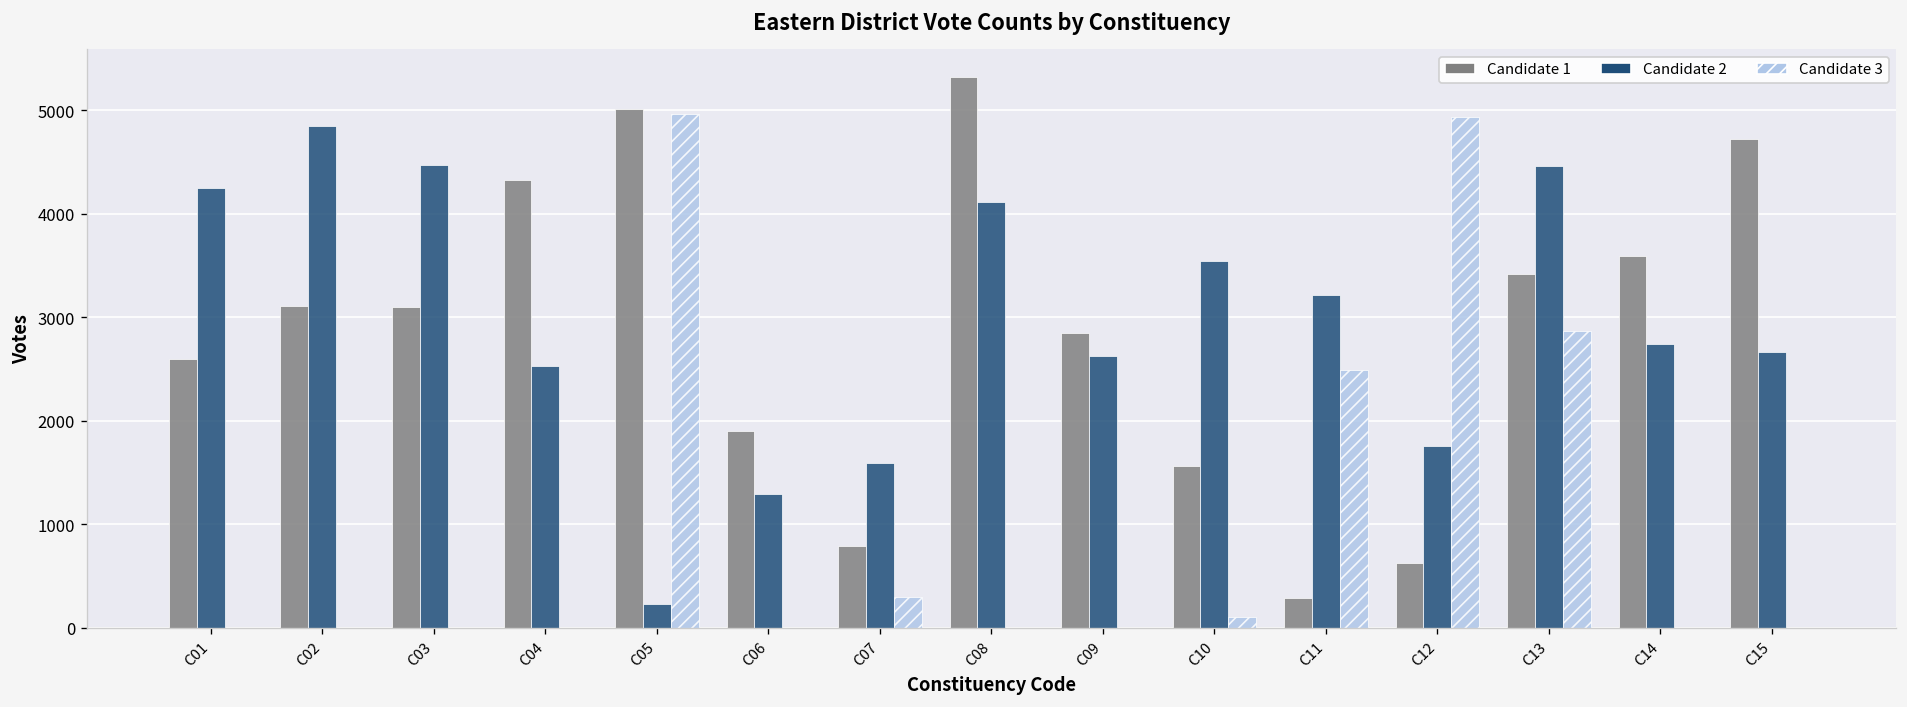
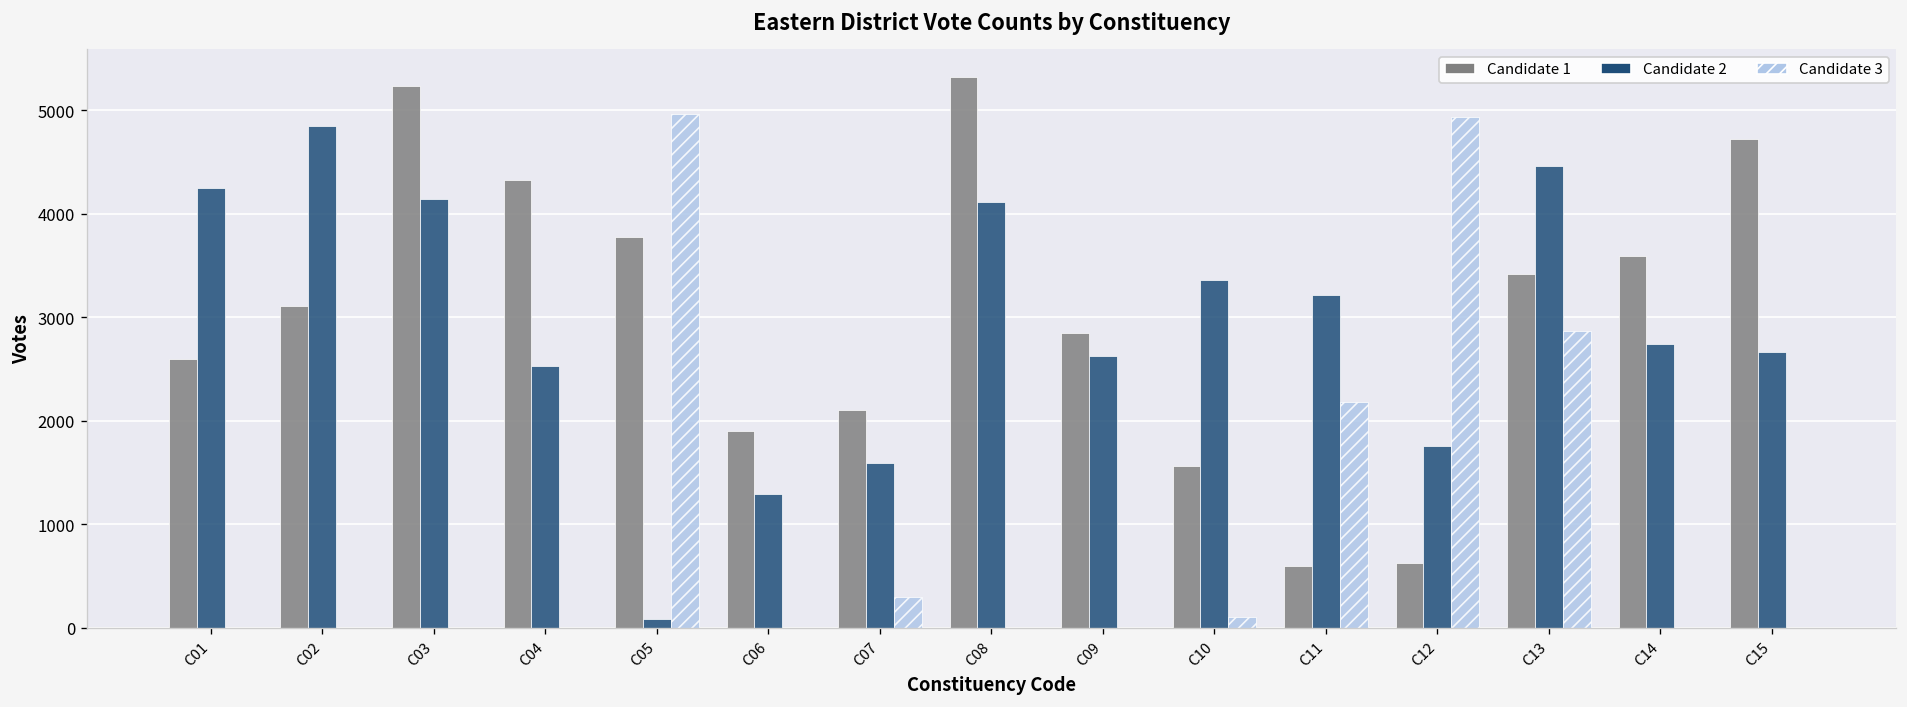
  {
    "Candidate 1": {
      "C01": 2600,
      "C02": 3100,
-     "C03": 3100,
+     "C03": 5200,
      "C04": 4300,
-     "C05": 5000,
+     "C05": 3800,
      "C06": 1900,
-     "C07": 800,
+     "C07": 2100,
      "C08": 5300,
      "C09": 2800,
      "C10": 1600,
-     "C11": 300,
+     "C11": 600,
      "C12": 600,
      "C13": 3400,
      "C14": 3600,
      "C15": 4700
    },
    "Candidate 2": {
      "C01": 4200,
      "C02": 4800,
-     "C03": 4500,
+     "C03": 4100,
      "C04": 2500,
-     "C05": 200,
+     "C05": 100,
      "C06": 1300,
      "C07": 1600,
      "C08": 4100,
      "C09": 2600,
-     "C10": 3500,
+     "C10": 3400,
      "C11": 3200,
      "C12": 1800,
      "C13": 4500,
      "C14": 2700,
      "C15": 2700
    },
    "Candidate 3": {
      "C01": 0,
      "C02": 0,
      "C03": 0,
      "C04": 0,
      "C05": 5000,
      "C06": 0,
      "C07": 300,
      "C08": 0,
      "C09": 0,
      "C10": 100,
-     "C11": 2500,
+     "C11": 2200,
      "C12": 4900,
      "C13": 2900,
      "C14": 0,
      "C15": 0
    }
  }
